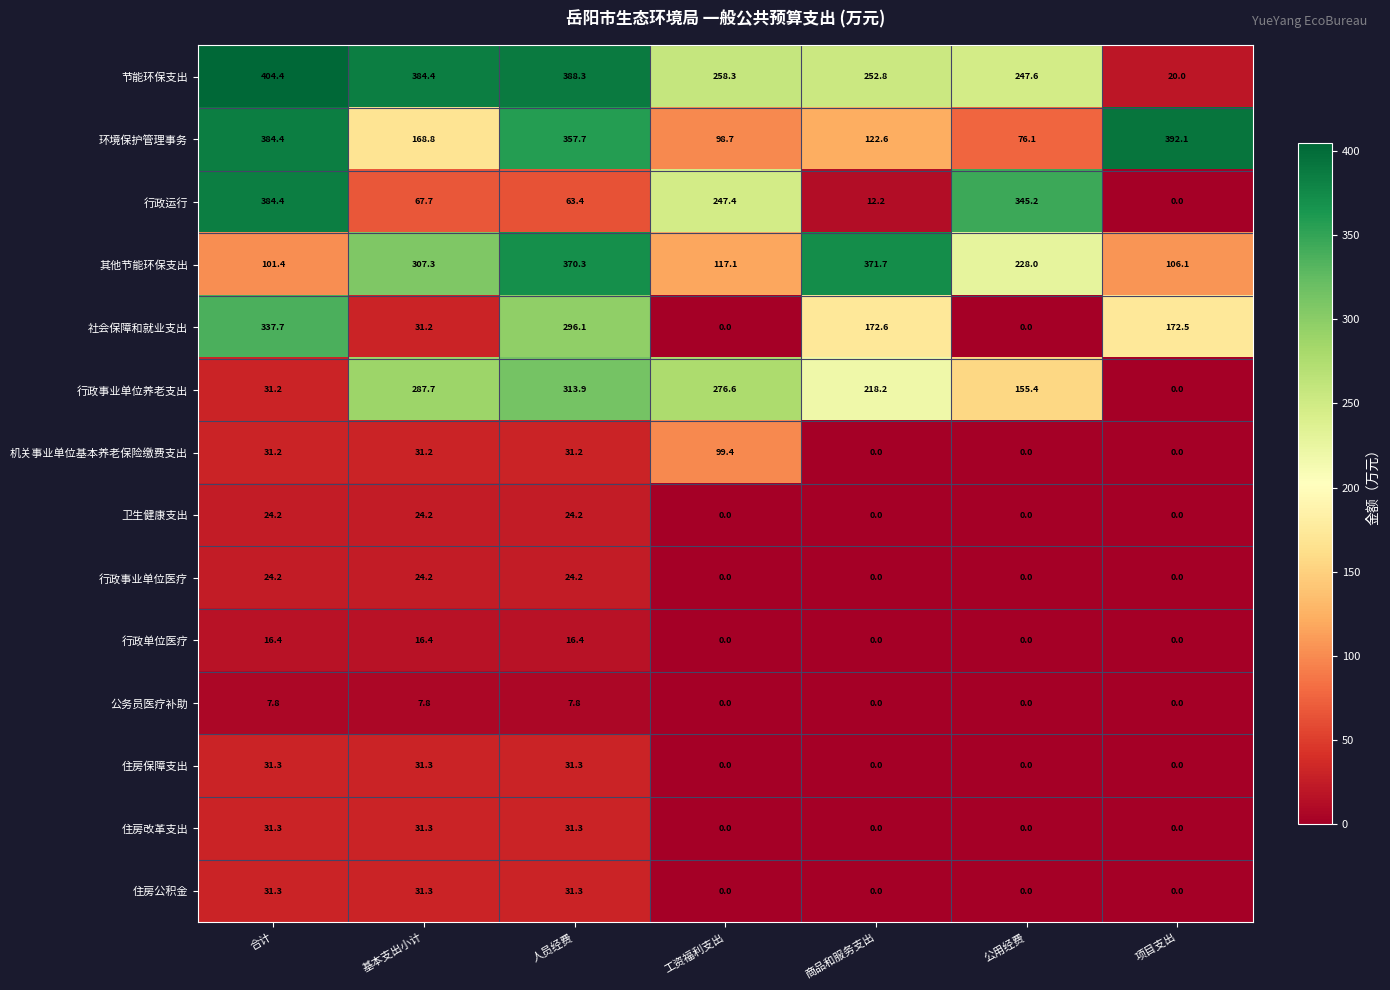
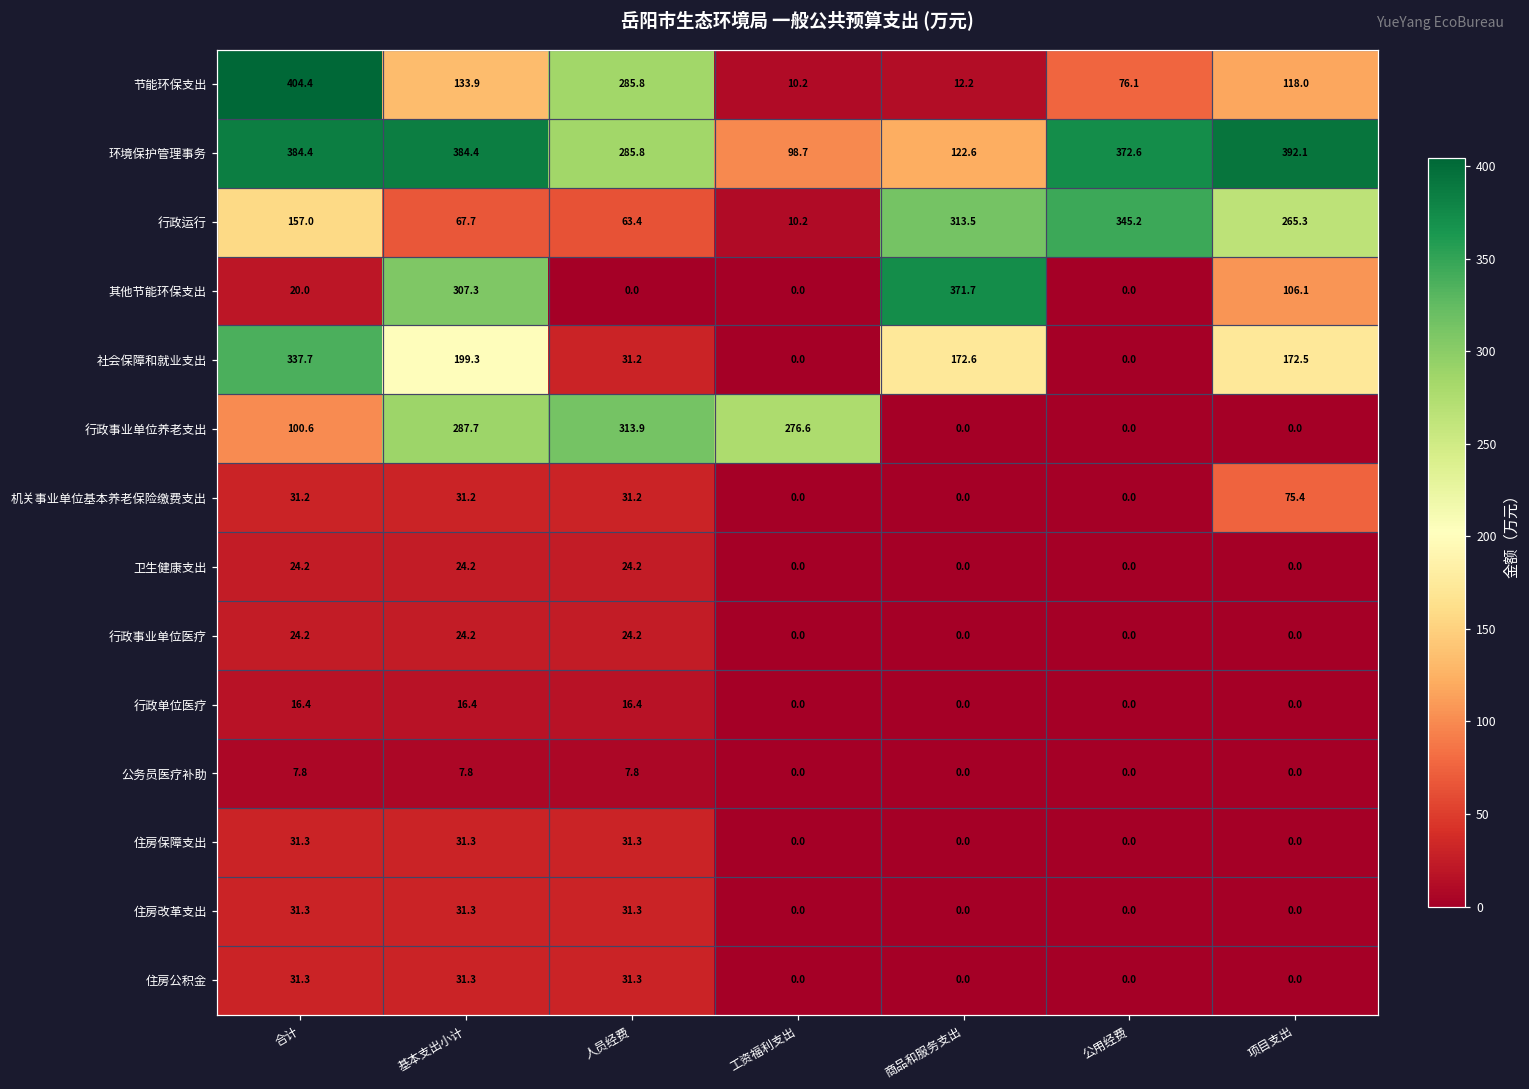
  {
    "节能环保支出": {
      "合计": 404.4,
-     "基本支出小计": 384.4,
-     "人员经费": 388.3,
-     "工资福利支出": 258.3,
-     "商品和服务支出": 252.8,
-     "公用经费": 247.6,
-     "项目支出": 20.0
+     "基本支出小计": 133.9,
+     "人员经费": 285.8,
+     "工资福利支出": 10.2,
+     "商品和服务支出": 12.2,
+     "公用经费": 76.1,
+     "项目支出": 118.0
    },
    "环境保护管理事务": {
      "合计": 384.4,
-     "基本支出小计": 168.8,
-     "人员经费": 357.7,
+     "基本支出小计": 384.4,
+     "人员经费": 285.8,
      "工资福利支出": 98.7,
      "商品和服务支出": 122.6,
-     "公用经费": 76.1,
+     "公用经费": 372.6,
      "项目支出": 392.1
    },
    "行政运行": {
-     "合计": 384.4,
+     "合计": 157.0,
      "基本支出小计": 67.7,
      "人员经费": 63.4,
-     "工资福利支出": 247.4,
-     "商品和服务支出": 12.2,
+     "工资福利支出": 10.2,
+     "商品和服务支出": 313.5,
      "公用经费": 345.2,
-     "项目支出": 0.0
+     "项目支出": 265.3
    },
    "其他节能环保支出": {
-     "合计": 101.4,
+     "合计": 20.0,
      "基本支出小计": 307.3,
-     "人员经费": 370.3,
-     "工资福利支出": 117.1,
+     "人员经费": 0.0,
+     "工资福利支出": 0.0,
      "商品和服务支出": 371.7,
-     "公用经费": 228.0,
+     "公用经费": 0.0,
      "项目支出": 106.1
    },
    "社会保障和就业支出": {
      "合计": 337.7,
-     "基本支出小计": 31.2,
-     "人员经费": 296.1,
+     "基本支出小计": 199.3,
+     "人员经费": 31.2,
      "工资福利支出": 0.0,
      "商品和服务支出": 172.6,
      "公用经费": 0.0,
      "项目支出": 172.5
    },
    "行政事业单位养老支出": {
-     "合计": 31.2,
+     "合计": 100.6,
      "基本支出小计": 287.7,
      "人员经费": 313.9,
      "工资福利支出": 276.6,
-     "商品和服务支出": 218.2,
-     "公用经费": 155.4,
+     "商品和服务支出": 0.0,
+     "公用经费": 0.0,
      "项目支出": 0.0
    },
    "机关事业单位基本养老保险缴费支出": {
      "合计": 31.2,
      "基本支出小计": 31.2,
      "人员经费": 31.2,
-     "工资福利支出": 99.4,
+     "工资福利支出": 0.0,
      "商品和服务支出": 0.0,
      "公用经费": 0.0,
-     "项目支出": 0.0
+     "项目支出": 75.4
    },
    "卫生健康支出": {
      "合计": 24.2,
      "基本支出小计": 24.2,
      "人员经费": 24.2,
      "工资福利支出": 0.0,
      "商品和服务支出": 0.0,
      "公用经费": 0.0,
      "项目支出": 0.0
    },
    "行政事业单位医疗": {
      "合计": 24.2,
      "基本支出小计": 24.2,
      "人员经费": 24.2,
      "工资福利支出": 0.0,
      "商品和服务支出": 0.0,
      "公用经费": 0.0,
      "项目支出": 0.0
    },
    "行政单位医疗": {
      "合计": 16.4,
      "基本支出小计": 16.4,
      "人员经费": 16.4,
      "工资福利支出": 0.0,
      "商品和服务支出": 0.0,
      "公用经费": 0.0,
      "项目支出": 0.0
    },
    "公务员医疗补助": {
      "合计": 7.8,
      "基本支出小计": 7.8,
      "人员经费": 7.8,
      "工资福利支出": 0.0,
      "商品和服务支出": 0.0,
      "公用经费": 0.0,
      "项目支出": 0.0
    },
    "住房保障支出": {
      "合计": 31.3,
      "基本支出小计": 31.3,
      "人员经费": 31.3,
      "工资福利支出": 0.0,
      "商品和服务支出": 0.0,
      "公用经费": 0.0,
      "项目支出": 0.0
    },
    "住房改革支出": {
      "合计": 31.3,
      "基本支出小计": 31.3,
      "人员经费": 31.3,
      "工资福利支出": 0.0,
      "商品和服务支出": 0.0,
      "公用经费": 0.0,
      "项目支出": 0.0
    },
    "住房公积金": {
      "合计": 31.3,
      "基本支出小计": 31.3,
      "人员经费": 31.3,
      "工资福利支出": 0.0,
      "商品和服务支出": 0.0,
      "公用经费": 0.0,
      "项目支出": 0.0
    }
  }
